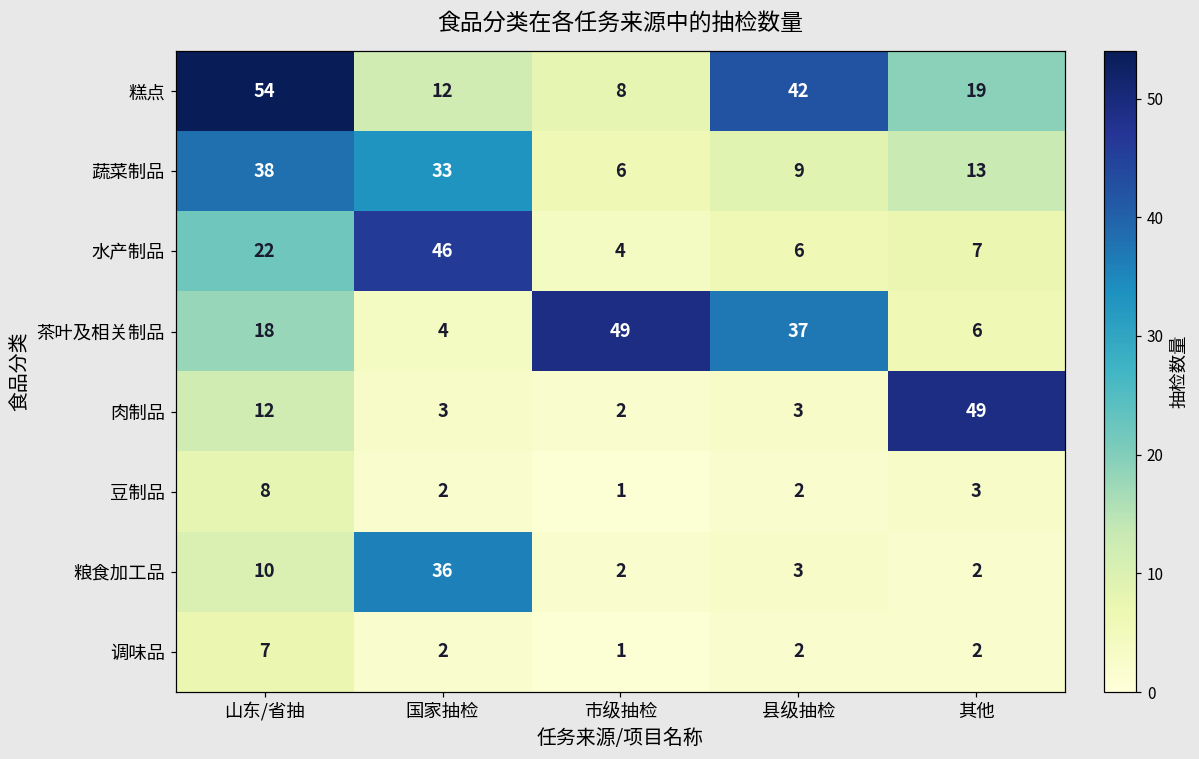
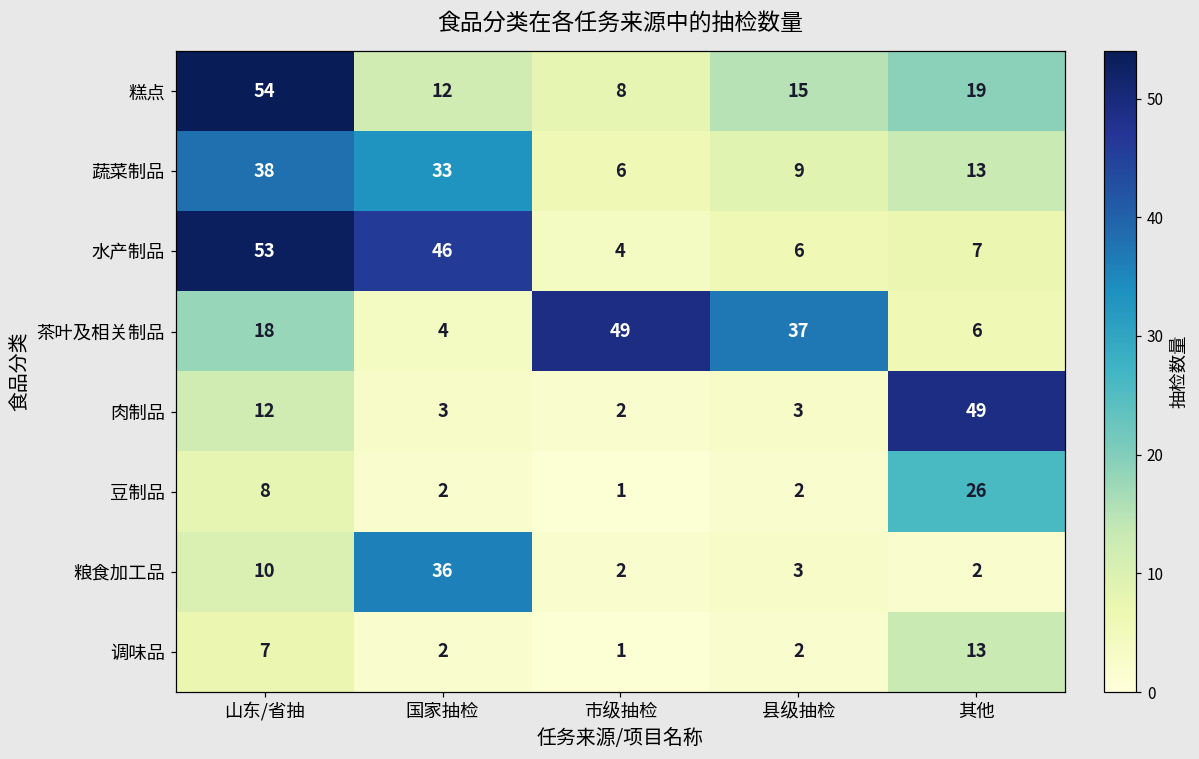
  {
    "糕点": {
      "山东/省抽": 54,
      "国家抽检": 12,
      "市级抽检": 8,
-     "县级抽检": 42,
+     "县级抽检": 15,
      "其他": 19
    },
    "蔬菜制品": {
      "山东/省抽": 38,
      "国家抽检": 33,
      "市级抽检": 6,
      "县级抽检": 9,
      "其他": 13
    },
    "水产制品": {
-     "山东/省抽": 22,
+     "山东/省抽": 53,
      "国家抽检": 46,
      "市级抽检": 4,
      "县级抽检": 6,
      "其他": 7
    },
    "茶叶及相关制品": {
      "山东/省抽": 18,
      "国家抽检": 4,
      "市级抽检": 49,
      "县级抽检": 37,
      "其他": 6
    },
    "肉制品": {
      "山东/省抽": 12,
      "国家抽检": 3,
      "市级抽检": 2,
      "县级抽检": 3,
      "其他": 49
    },
    "豆制品": {
      "山东/省抽": 8,
      "国家抽检": 2,
      "市级抽检": 1,
      "县级抽检": 2,
-     "其他": 3
+     "其他": 26
    },
    "粮食加工品": {
      "山东/省抽": 10,
      "国家抽检": 36,
      "市级抽检": 2,
      "县级抽检": 3,
      "其他": 2
    },
    "调味品": {
      "山东/省抽": 7,
      "国家抽检": 2,
      "市级抽检": 1,
      "县级抽检": 2,
-     "其他": 2
+     "其他": 13
    }
  }
